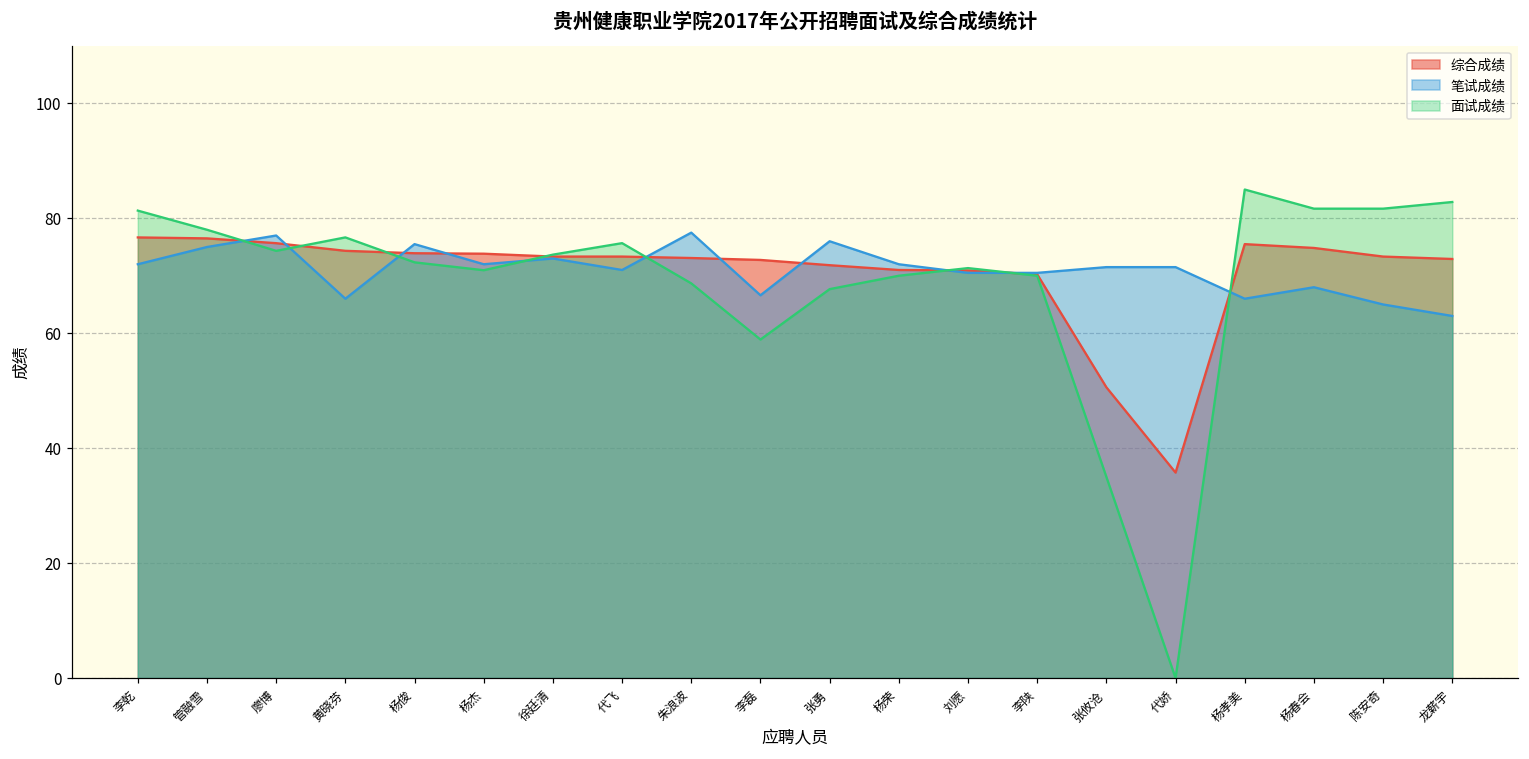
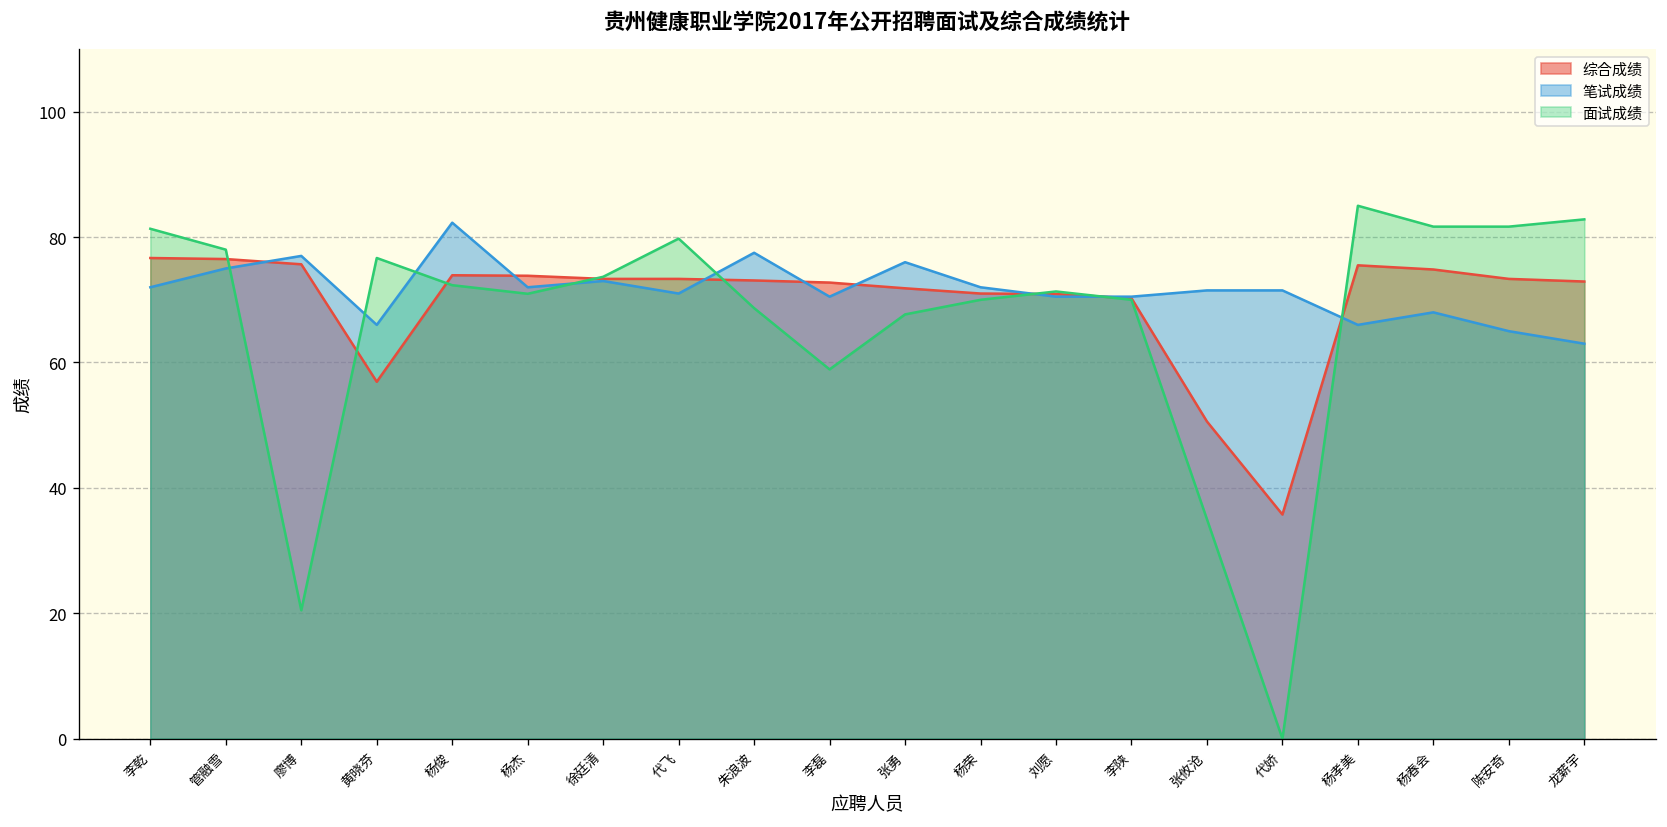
  {
    "综合成绩": {
      "李乾": 77,
      "管融雪": 77,
      "廖博": 76,
-     "黄晓芬": 74,
+     "黄晓芬": 57,
      "杨俊": 74,
      "杨杰": 74,
      "代飞": 73,
      "朱浪波": 73,
      "李磊": 73,
      "张勇": 72,
      "杨荣": 71,
      "张攸沧": 51,
      "代娇": 36,
      "杨孝美": 76,
      "杨春会": 75,
      "陈安奇": 73,
      "龙薪宇": 73
    },
    "笔试成绩": {
      "李乾": 72,
      "管融雪": 75,
      "廖博": 77,
      "黄晓芬": 66,
-     "杨俊": 76,
+     "杨俊": 82,
      "杨杰": 72,
      "代飞": 71,
      "朱浪波": 78,
-     "李磊": 67,
+     "李磊": 71,
      "张勇": 76,
      "杨荣": 72,
      "张攸沧": 72,
      "代娇": 72,
      "杨孝美": 66,
      "杨春会": 68,
      "陈安奇": 65,
      "龙薪宇": 63
    },
    "面试成绩": {
      "李乾": 81,
      "管融雪": 78,
-     "廖博": 74,
+     "廖博": 20,
      "黄晓芬": 77,
      "杨俊": 72,
      "杨杰": 71,
-     "代飞": 76,
+     "代飞": 80,
      "朱浪波": 69,
      "李磊": 59,
      "张勇": 68,
      "杨荣": 70,
      "张攸沧": 35,
      "代娇": 0,
      "杨孝美": 85,
      "杨春会": 82,
      "陈安奇": 82,
      "龙薪宇": 83
    }
  }
